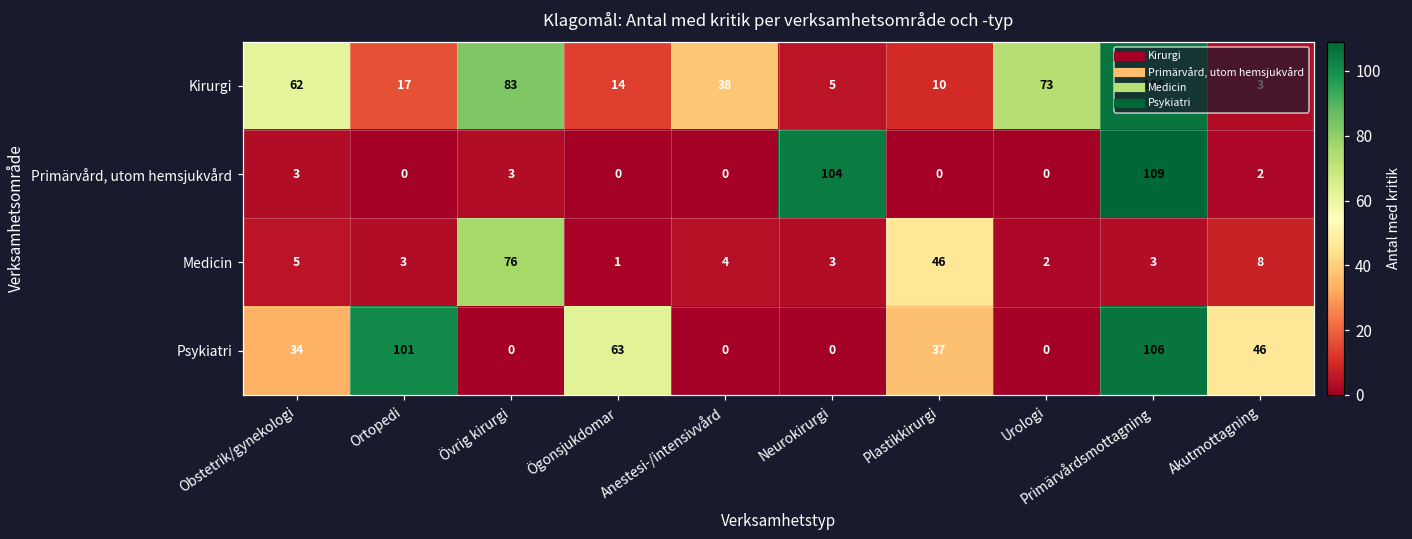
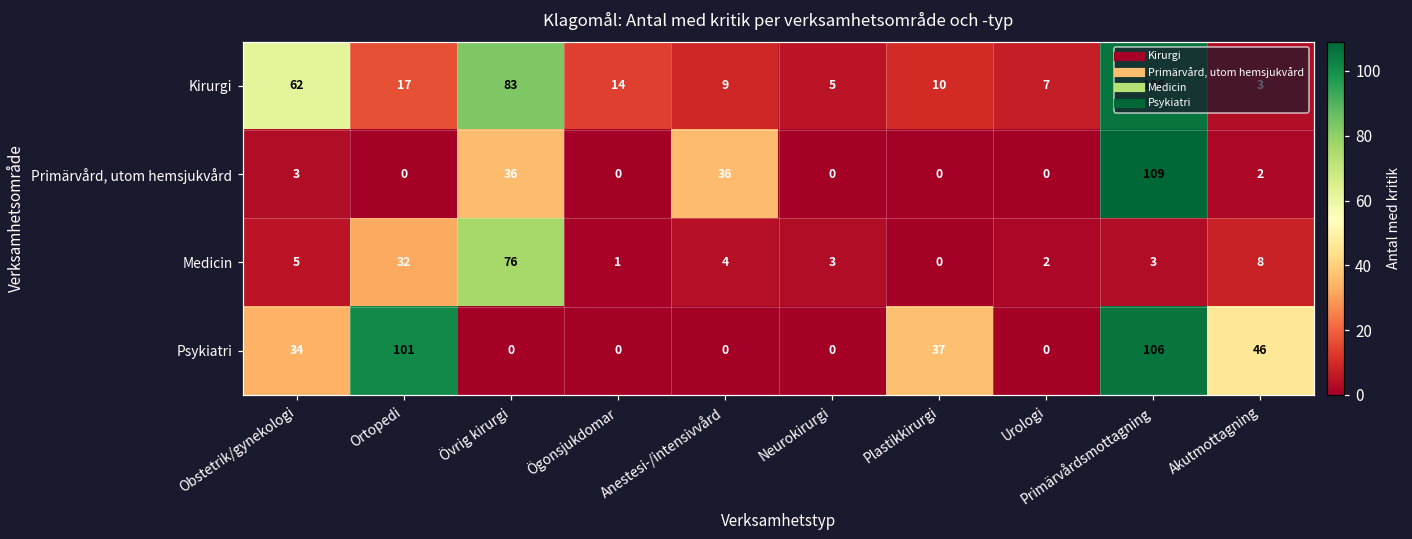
  {
    "Kirurgi": {
      "Obstetrik/gynekologi": 62,
      "Ortopedi": 17,
      "Övrig kirurgi": 83,
      "Ögonsjukdomar": 14,
-     "Anestesi-/intensivvård": 38,
+     "Anestesi-/intensivvård": 9,
      "Neurokirurgi": 5,
      "Plastikkirurgi": 10,
-     "Urologi": 73
+     "Urologi": 7
    },
    "Primärvård, utom hemsjukvård": {
      "Obstetrik/gynekologi": 3,
      "Ortopedi": 0,
-     "Övrig kirurgi": 3,
+     "Övrig kirurgi": 36,
      "Ögonsjukdomar": 0,
-     "Anestesi-/intensivvård": 0,
-     "Neurokirurgi": 104,
+     "Anestesi-/intensivvård": 36,
+     "Neurokirurgi": 0,
      "Plastikkirurgi": 0,
      "Urologi": 0,
      "Primärvårdsmottagning": 109,
      "Akutmottagning": 2
    },
    "Medicin": {
      "Obstetrik/gynekologi": 5,
-     "Ortopedi": 3,
+     "Ortopedi": 32,
      "Övrig kirurgi": 76,
      "Ögonsjukdomar": 1,
      "Anestesi-/intensivvård": 4,
      "Neurokirurgi": 3,
-     "Plastikkirurgi": 46,
+     "Plastikkirurgi": 0,
      "Urologi": 2,
      "Primärvårdsmottagning": 3,
      "Akutmottagning": 8
    },
    "Psykiatri": {
      "Obstetrik/gynekologi": 34,
      "Ortopedi": 101,
      "Övrig kirurgi": 0,
-     "Ögonsjukdomar": 63,
+     "Ögonsjukdomar": 0,
      "Anestesi-/intensivvård": 0,
      "Neurokirurgi": 0,
      "Plastikkirurgi": 37,
      "Urologi": 0,
      "Primärvårdsmottagning": 106,
      "Akutmottagning": 46
    }
  }
